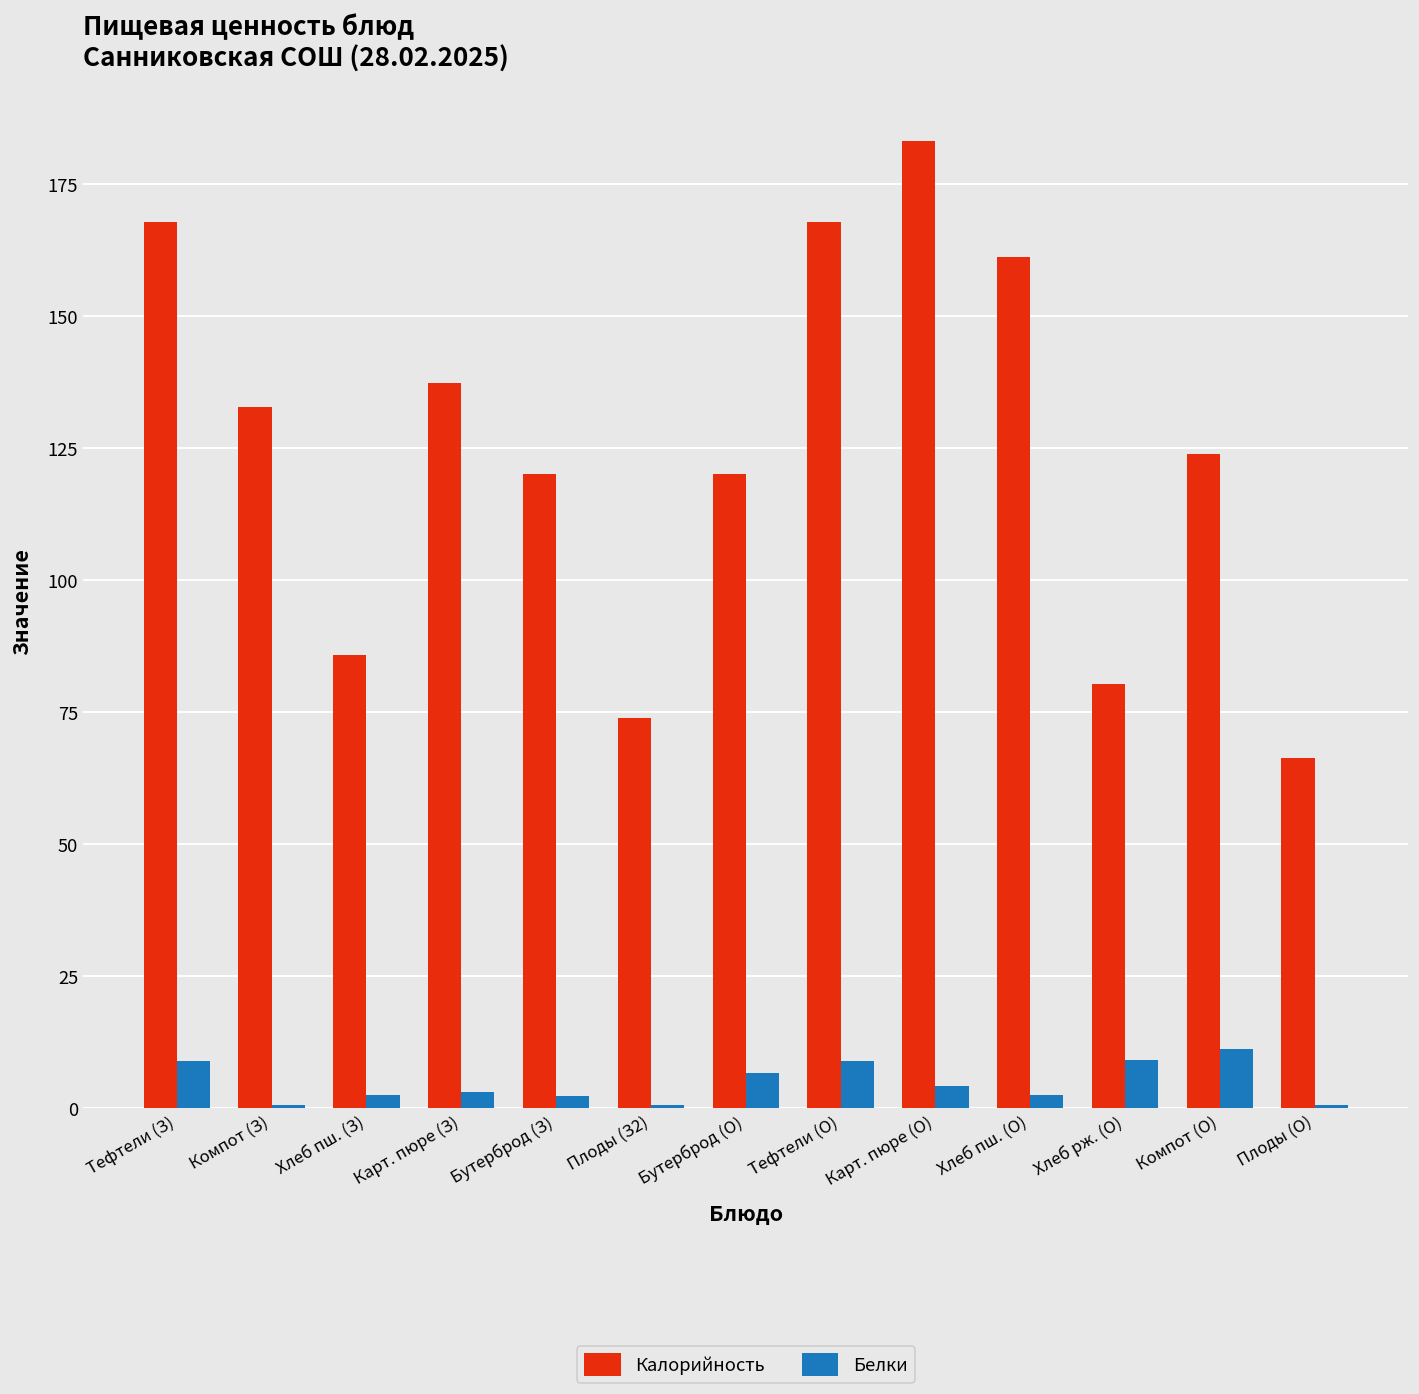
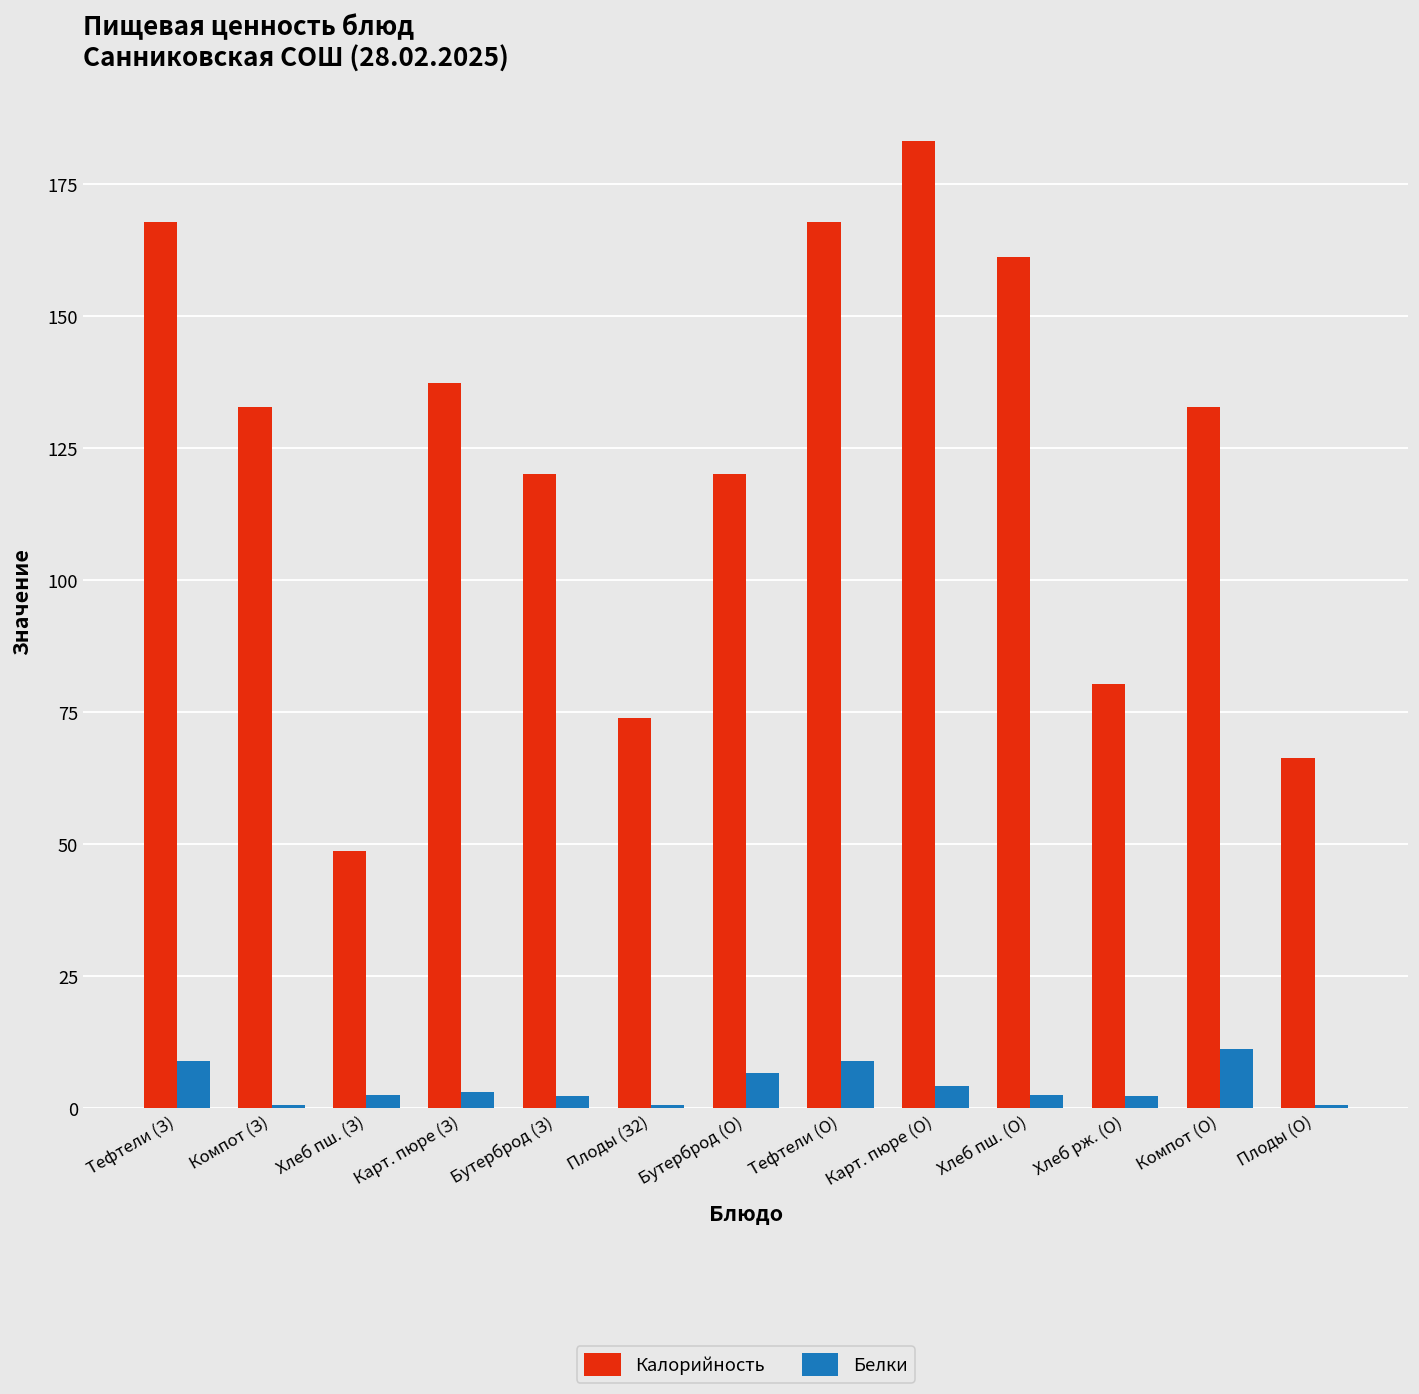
  {
    "Калорийность": {
      "Тефтели (З)": 168,
      "Компот (З)": 133,
-     "Хлеб пш. (З)": 86,
+     "Хлеб пш. (З)": 49,
      "Карт. пюре (З)": 137,
      "Бутерброд (З)": 120,
      "Плоды (З2)": 74,
      "Бутерброд (О)": 120,
      "Тефтели (О)": 168,
      "Карт. пюре (О)": 183,
      "Хлеб пш. (О)": 161,
      "Хлеб рж. (О)": 80,
-     "Компот (О)": 124,
+     "Компот (О)": 133,
      "Плоды (О)": 66
    },
    "Белки": {
      "Тефтели (З)": 9,
      "Компот (З)": 1,
      "Хлеб пш. (З)": 2,
      "Карт. пюре (З)": 3,
      "Бутерброд (З)": 2,
      "Плоды (З2)": 1,
      "Бутерброд (О)": 7,
      "Тефтели (О)": 9,
      "Карт. пюре (О)": 4,
      "Хлеб пш. (О)": 2,
-     "Хлеб рж. (О)": 9,
+     "Хлеб рж. (О)": 2,
      "Компот (О)": 11,
      "Плоды (О)": 1
    }
  }
